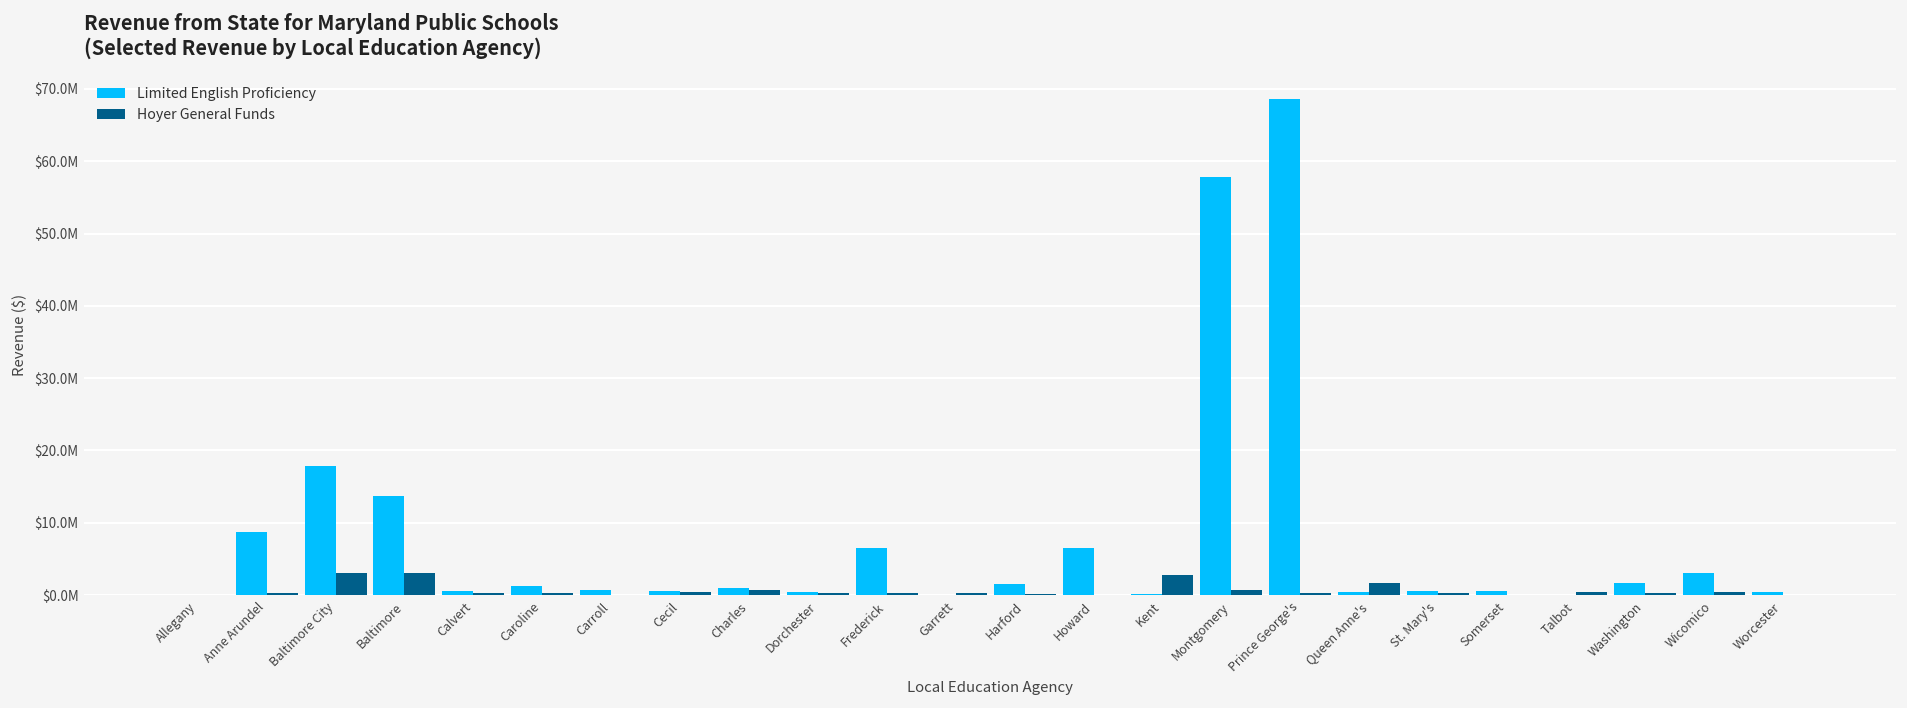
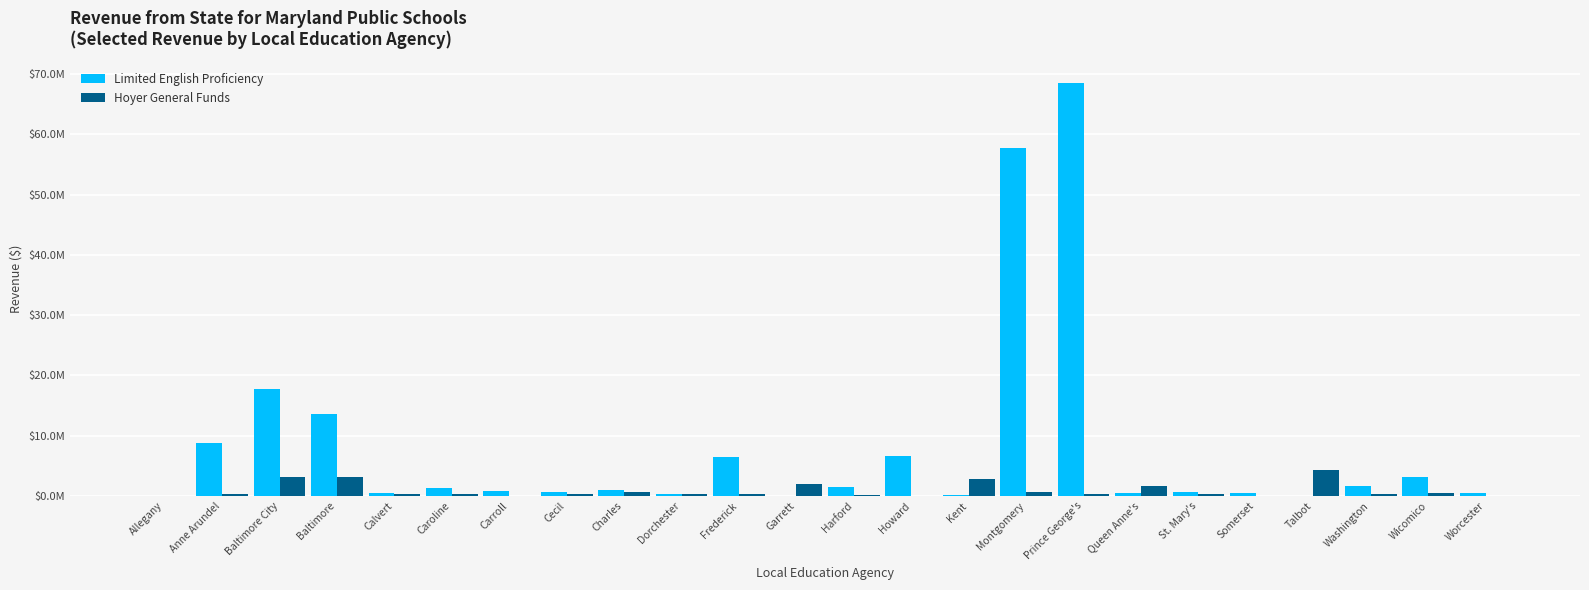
  {
    "Limited English Proficiency": {
      "Allegany": "$0",
      "Anne Arundel": "$9000000",
      "Baltimore City": "$18000000",
      "Baltimore": "$14000000",
      "Calvert": "$1000000",
      "Caroline": "$1000000",
      "Carroll": "$1000000",
      "Cecil": "$1000000",
      "Charles": "$1000000",
      "Frederick": "$7000000",
      "Harford": "$1000000",
      "Howard": "$7000000",
      "Montgomery": "$58000000",
      "Prince George's": "$69000000",
      "St. Mary's": "$1000000",
      "Somerset": "$1000000",
      "Talbot": "$0",
      "Washington": "$2000000",
      "Wicomico": "$3000000"
    },
    "Hoyer General Funds": {
      "Allegany": "$0",
      "Baltimore City": "$3000000",
      "Baltimore": "$3000000",
      "Charles": "$1000000",
-     "Garrett": "$0",
+     "Garrett": "$2000000",
      "Howard": "$0",
      "Kent": "$3000000",
      "Montgomery": "$1000000",
      "Queen Anne's": "$2000000",
-     "Talbot": "$0",
+     "Talbot": "$4000000",
      "Wicomico": "$0",
      "Worcester": "$0"
    }
  }
